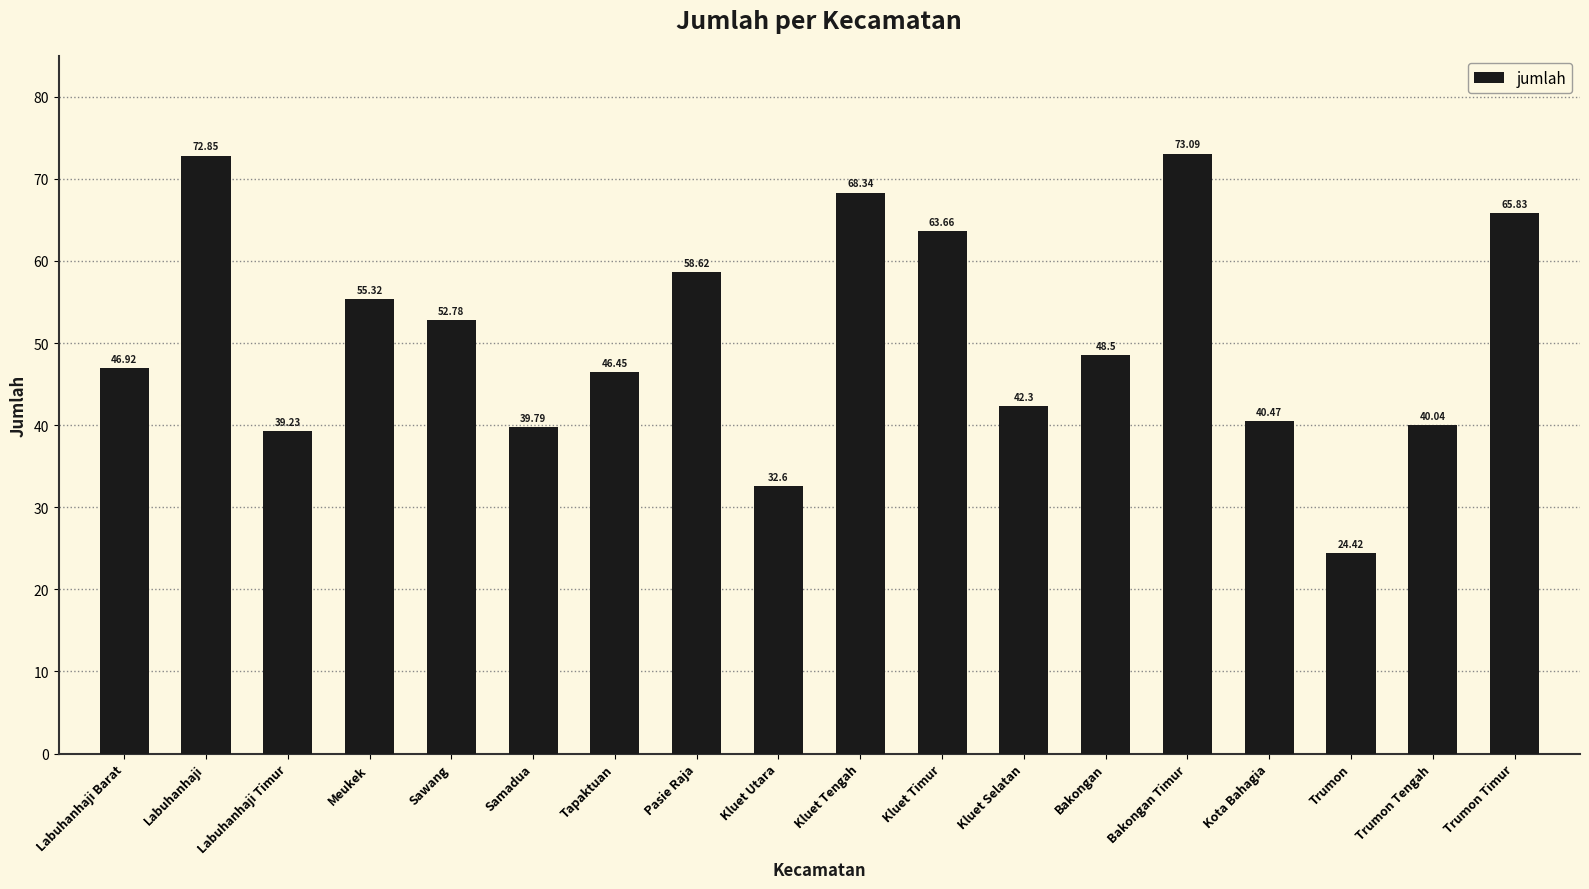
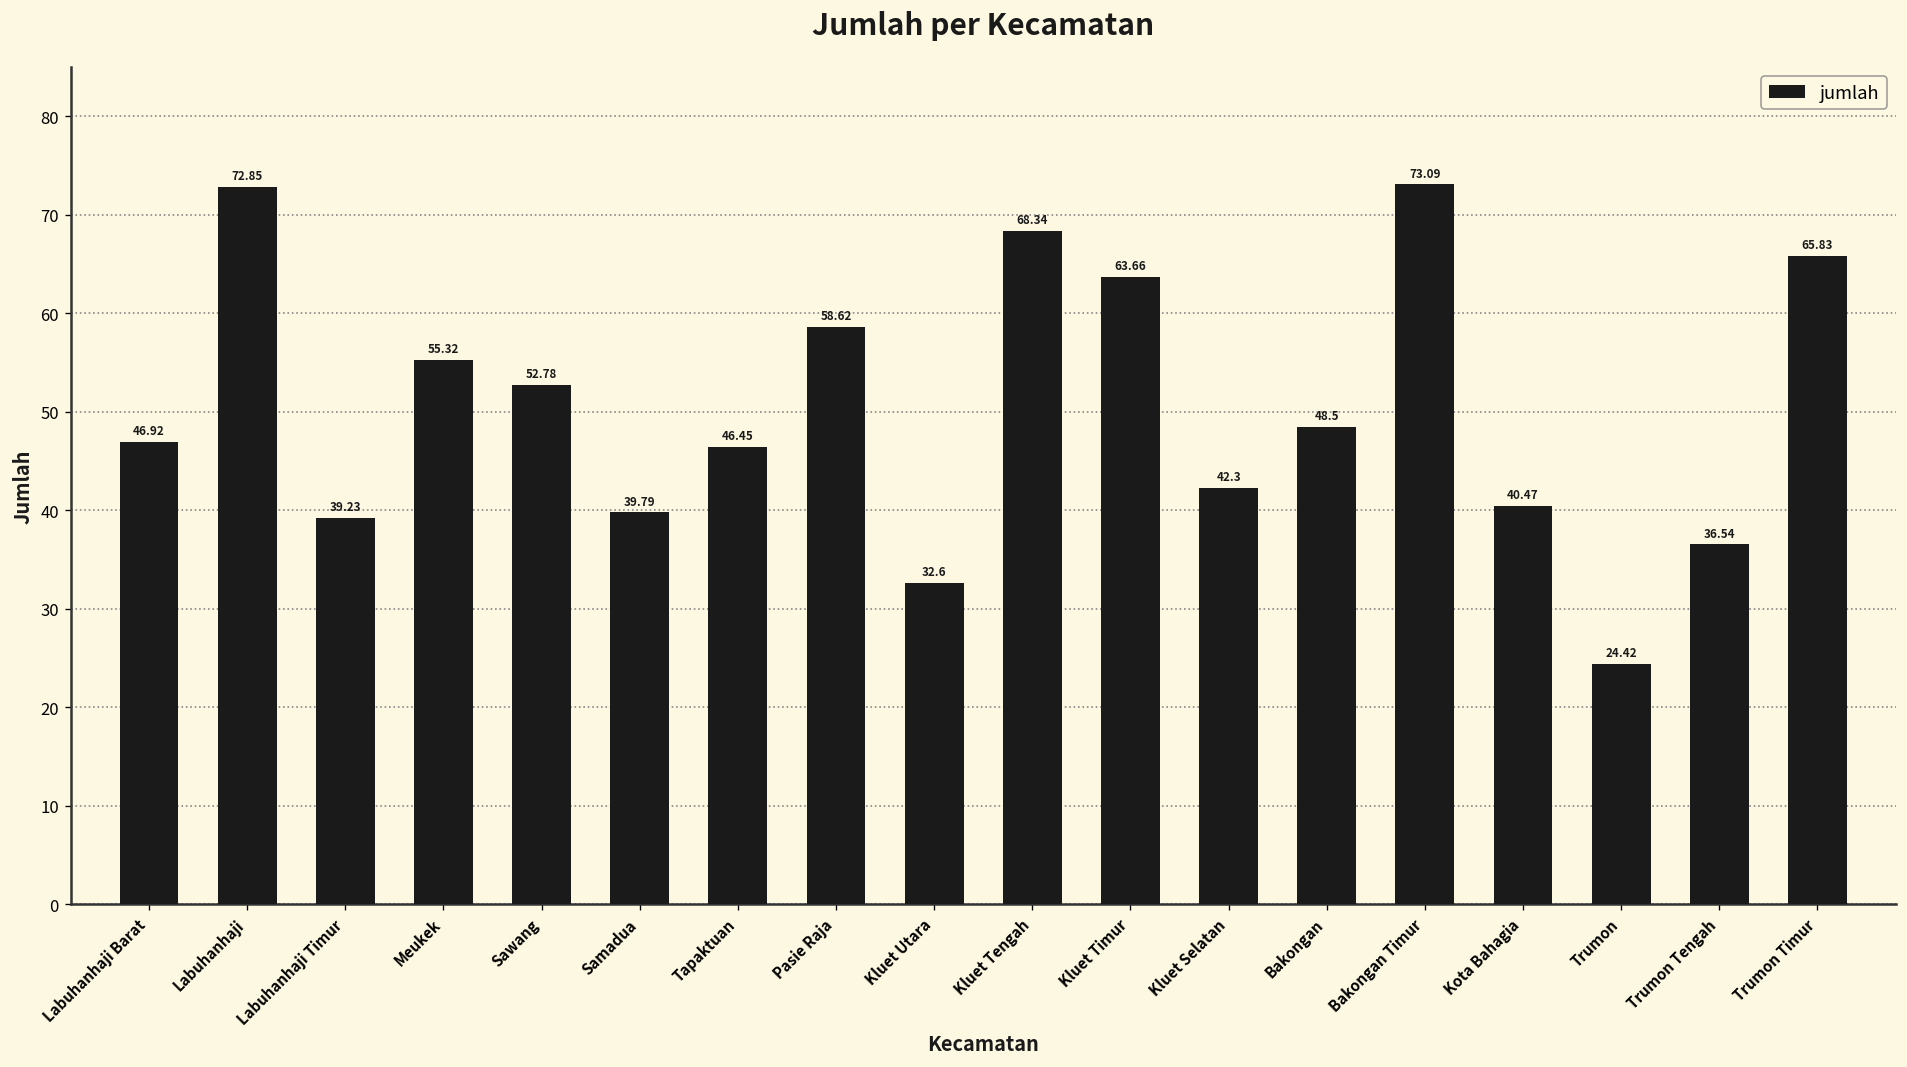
  {
    "Labuhanhaji Barat": 46.92,
    "Labuhanhaji": 72.85,
    "Labuhanhaji Timur": 39.23,
    "Meukek": 55.32,
    "Sawang": 52.78,
    "Samadua": 39.79,
    "Tapaktuan": 46.45,
    "Pasie Raja": 58.62,
    "Kluet Utara": 32.6,
    "Kluet Tengah": 68.34,
    "Kluet Timur": 63.66,
    "Kluet Selatan": 42.3,
    "Bakongan": 48.5,
    "Bakongan Timur": 73.09,
    "Kota Bahagia": 40.47,
    "Trumon": 24.42,
-   "Trumon Tengah": 40.04,
+   "Trumon Tengah": 36.54,
    "Trumon Timur": 65.83
  }
